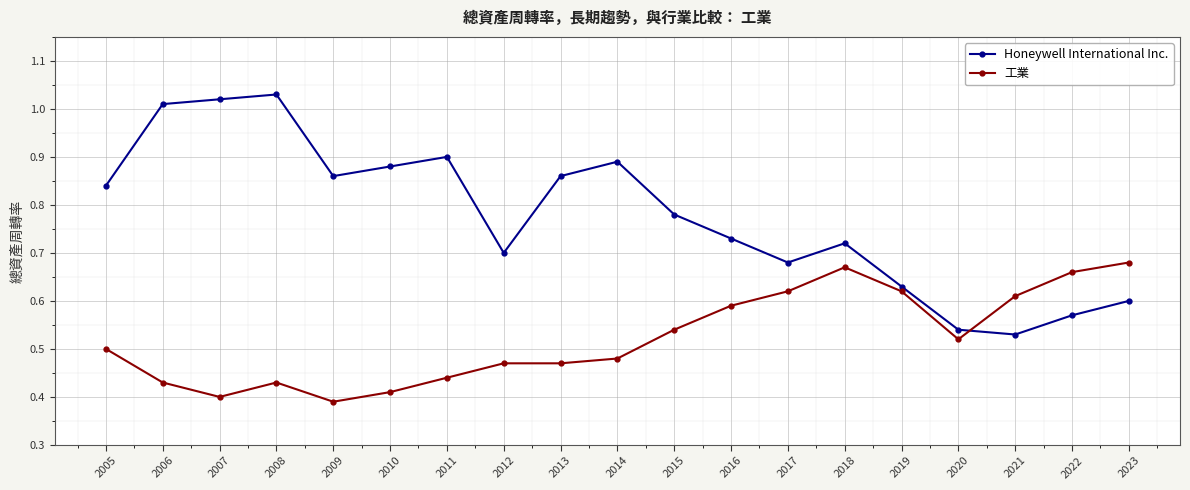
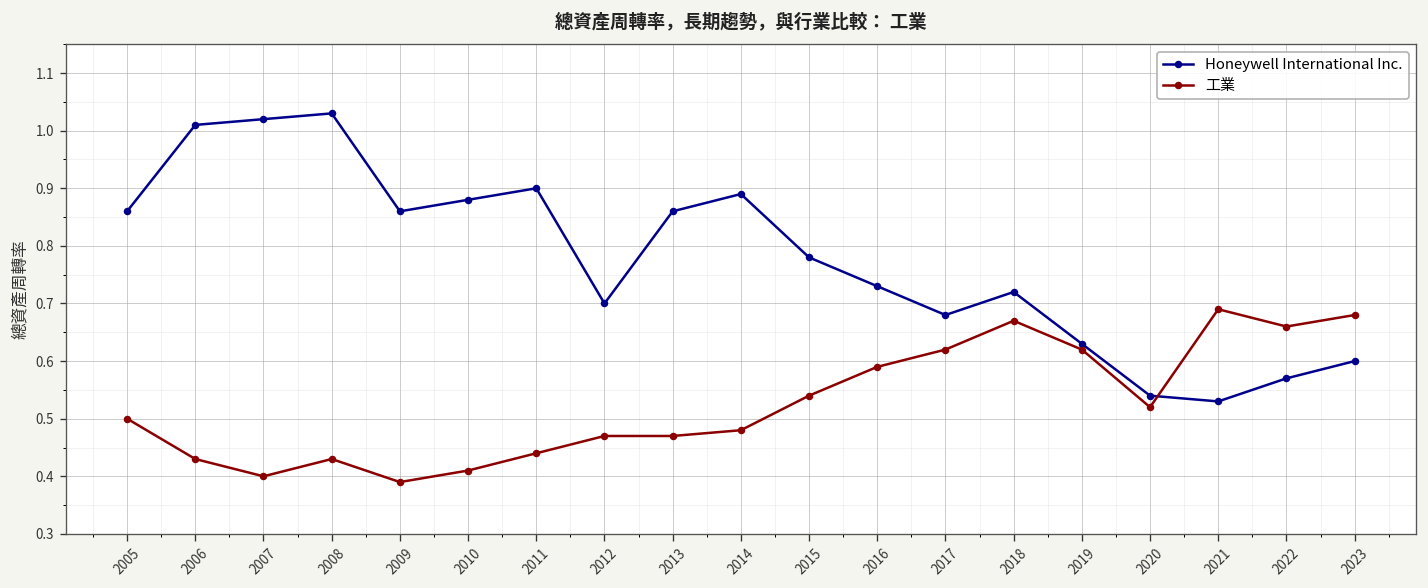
  {
    "Honeywell International Inc.": {
-     "2005": 0.84,
+     "2005": 0.86,
      "2006": 1.01,
      "2007": 1.02,
      "2008": 1.03,
      "2009": 0.86,
      "2010": 0.88,
      "2011": 0.90,
      "2012": 0.70,
      "2013": 0.86,
      "2014": 0.89,
      "2015": 0.78,
      "2016": 0.73,
      "2017": 0.68,
      "2018": 0.72,
      "2019": 0.63,
      "2020": 0.54,
      "2021": 0.53,
      "2022": 0.57,
      "2023": 0.60
    },
    "工業": {
      "2005": 0.50,
      "2006": 0.43,
      "2007": 0.40,
      "2008": 0.43,
      "2009": 0.39,
      "2010": 0.41,
      "2011": 0.44,
      "2012": 0.47,
      "2013": 0.47,
      "2014": 0.48,
      "2015": 0.54,
      "2016": 0.59,
      "2017": 0.62,
      "2018": 0.67,
      "2019": 0.62,
      "2020": 0.52,
-     "2021": 0.61,
+     "2021": 0.69,
      "2022": 0.66,
      "2023": 0.68
    }
  }
